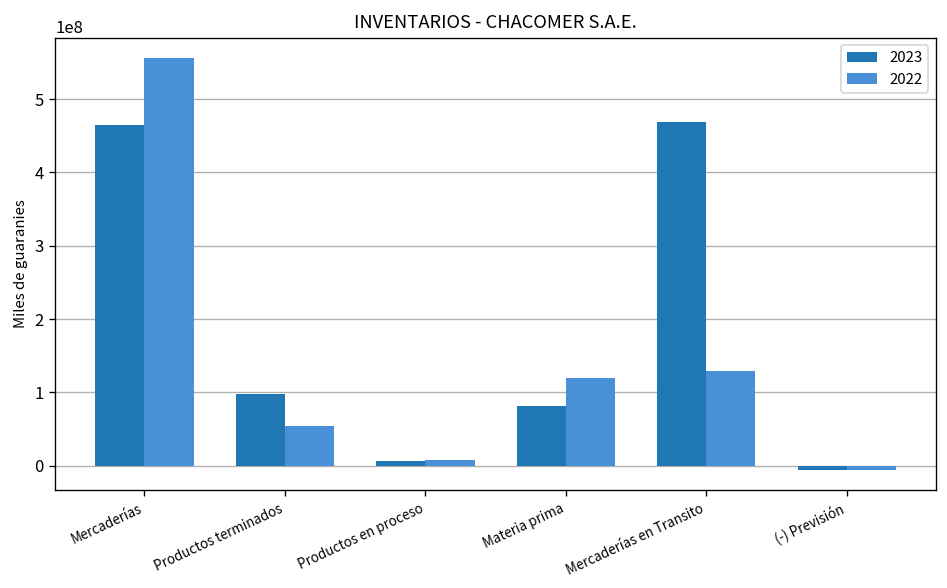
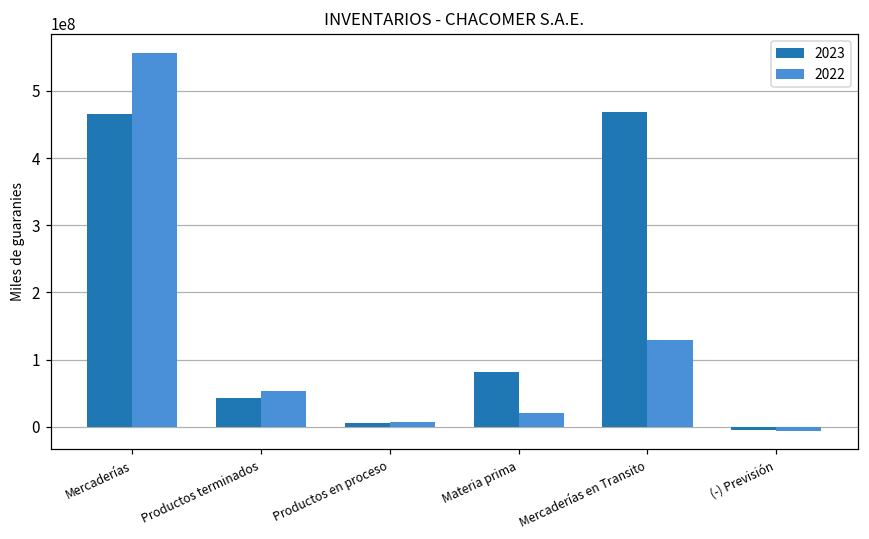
  {
    "2023": {
      "Mercaderías": 470000000,
-     "Productos terminados": 100000000,
+     "Productos terminados": 40000000,
      "Productos en proceso": 10000000,
      "Materia prima": 80000000,
      "Mercaderías en Transito": 470000000,
      "(-) Previsión": -10000000
    },
    "2022": {
      "Mercaderías": 560000000,
      "Productos terminados": 50000000,
      "Productos en proceso": 10000000,
-     "Materia prima": 120000000,
+     "Materia prima": 20000000,
      "Mercaderías en Transito": 130000000,
      "(-) Previsión": -10000000
    }
  }
